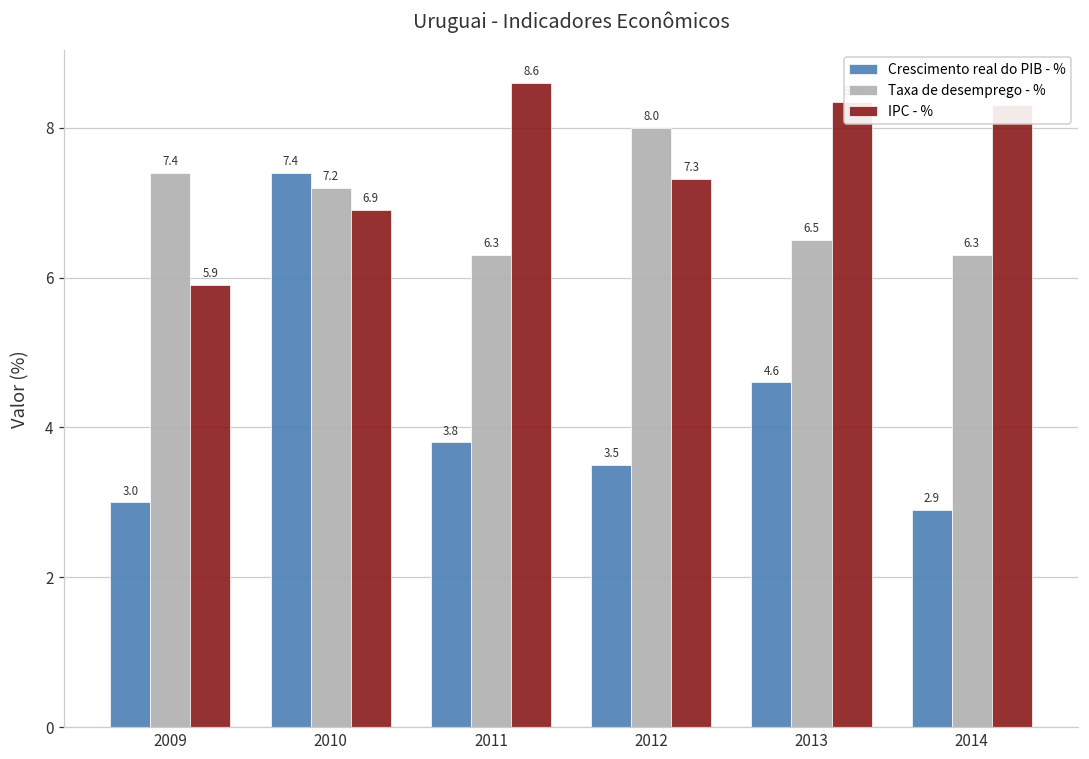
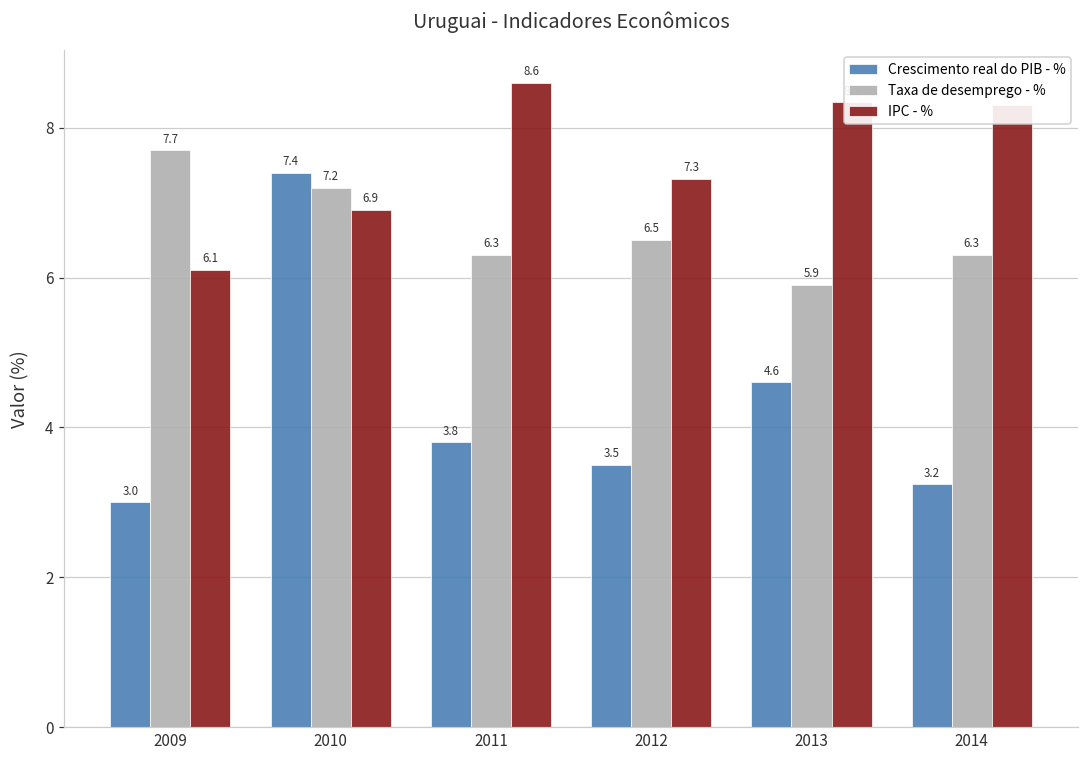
  {
    "Crescimento real do PIB - %": {
      "2009": 3.0,
      "2010": 7.4,
      "2011": 3.8,
      "2012": 3.5,
      "2013": 4.6,
-     "2014": 2.9
+     "2014": 3.2
    },
    "Taxa de desemprego - %": {
-     "2009": 7.4,
+     "2009": 7.7,
      "2010": 7.2,
      "2011": 6.3,
-     "2012": 8.0,
-     "2013": 6.5,
+     "2012": 6.5,
+     "2013": 5.9,
      "2014": 6.3
    },
    "IPC - %": {
-     "2009": 5.9,
+     "2009": 6.1,
      "2010": 6.9,
      "2011": 8.6,
      "2012": 7.3
    }
  }
